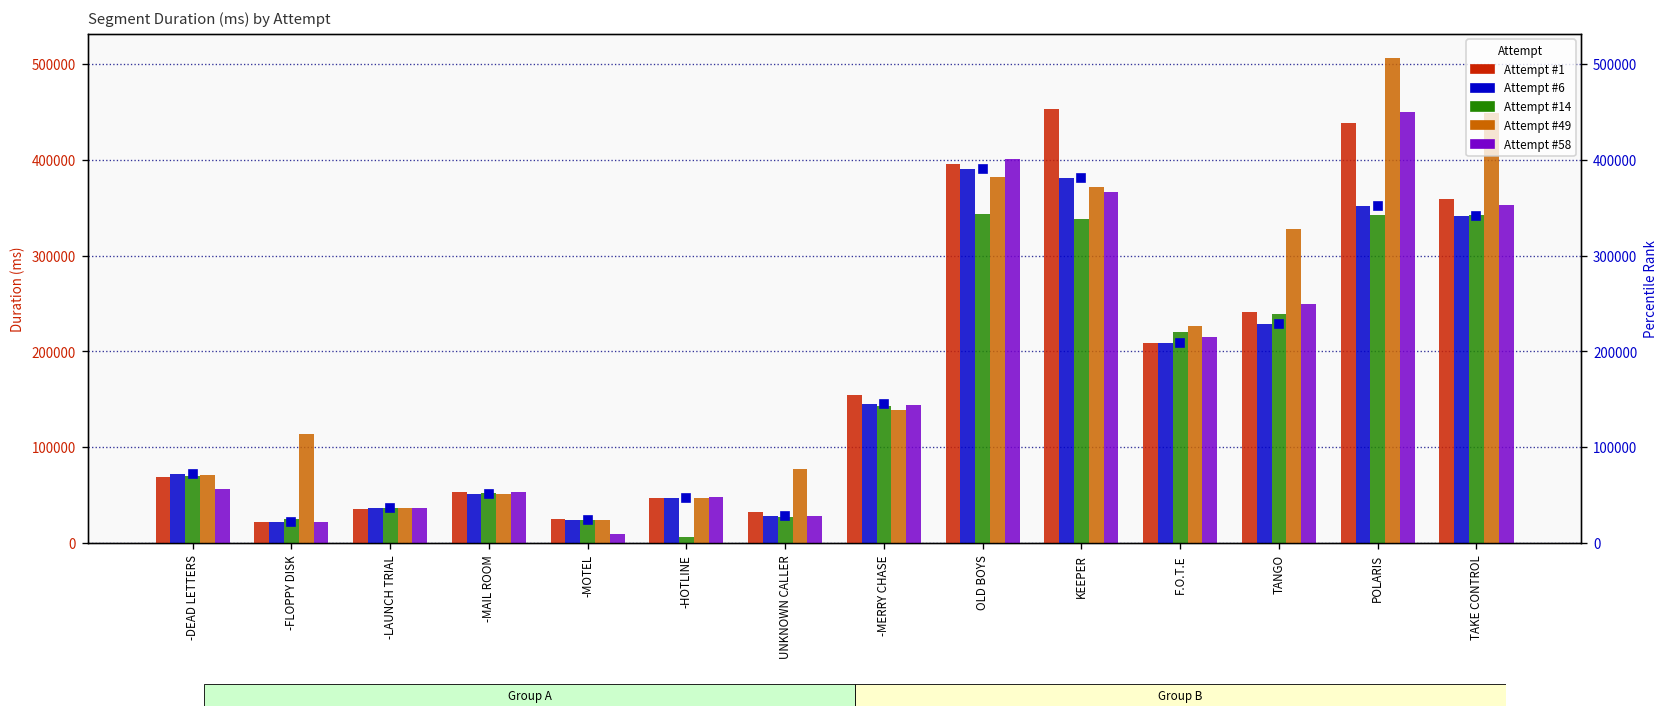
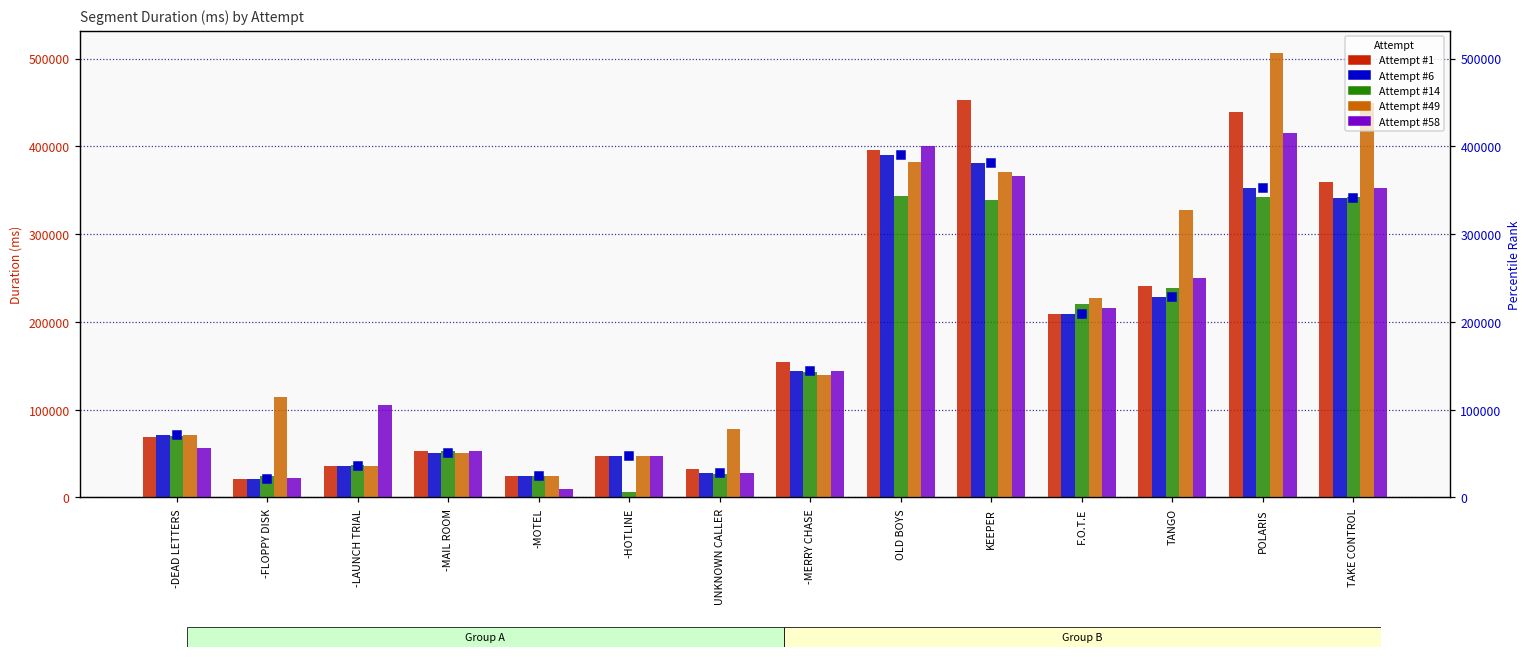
  {
    "Attempt #1": {
      "-DEAD LETTERS": 70000,
      "-FLOPPY DISK": 20000,
      "-LAUNCH TRIAL": 40000,
      "-MAIL ROOM": 50000,
      "-MOTEL": 20000,
      "-HOTLINE": 50000,
      "UNKNOWN CALLER": 30000,
      "-MERRY CHASE": 150000,
      "OLD BOYS": 400000,
      "KEEPER": 450000,
      "F.O.T.E": 210000,
      "TANGO": 240000,
      "POLARIS": 440000,
      "TAKE CONTROL": 360000
    },
    "Attempt #14": {
      "-DEAD LETTERS": 70000,
      "-FLOPPY DISK": 20000,
      "-LAUNCH TRIAL": 40000,
      "-MAIL ROOM": 50000,
      "-MOTEL": 20000,
      "-HOTLINE": 10000,
      "UNKNOWN CALLER": 30000,
      "-MERRY CHASE": 140000,
      "OLD BOYS": 340000,
      "KEEPER": 340000,
      "F.O.T.E": 220000,
      "TANGO": 240000,
      "POLARIS": 340000,
      "TAKE CONTROL": 340000
    },
    "Attempt #49": {
      "-DEAD LETTERS": 70000,
      "-FLOPPY DISK": 110000,
      "-LAUNCH TRIAL": 40000,
      "-MAIL ROOM": 50000,
      "-MOTEL": 20000,
      "-HOTLINE": 50000,
      "UNKNOWN CALLER": 80000,
      "-MERRY CHASE": 140000,
      "OLD BOYS": 380000,
      "KEEPER": 370000,
      "F.O.T.E": 230000,
      "TANGO": 330000,
      "POLARIS": 510000
    },
    "Attempt #58": {
      "-DEAD LETTERS": 60000,
      "-FLOPPY DISK": 20000,
-     "-LAUNCH TRIAL": 40000,
+     "-LAUNCH TRIAL": 110000,
      "-MAIL ROOM": 50000,
      "-MOTEL": 10000,
      "-HOTLINE": 50000,
      "UNKNOWN CALLER": 30000,
      "-MERRY CHASE": 140000,
      "OLD BOYS": 400000,
      "KEEPER": 370000,
      "F.O.T.E": 220000,
      "TANGO": 250000,
-     "POLARIS": 450000,
+     "POLARIS": 410000,
      "TAKE CONTROL": 350000
    }
  }
